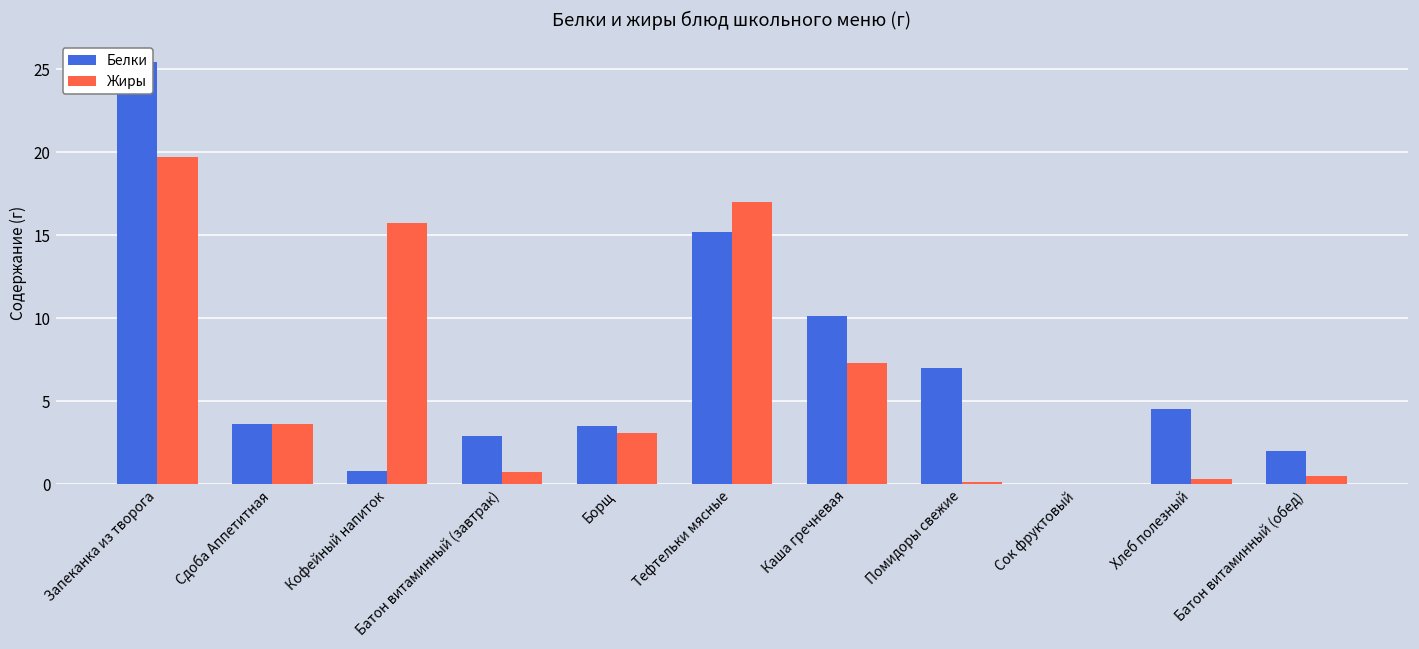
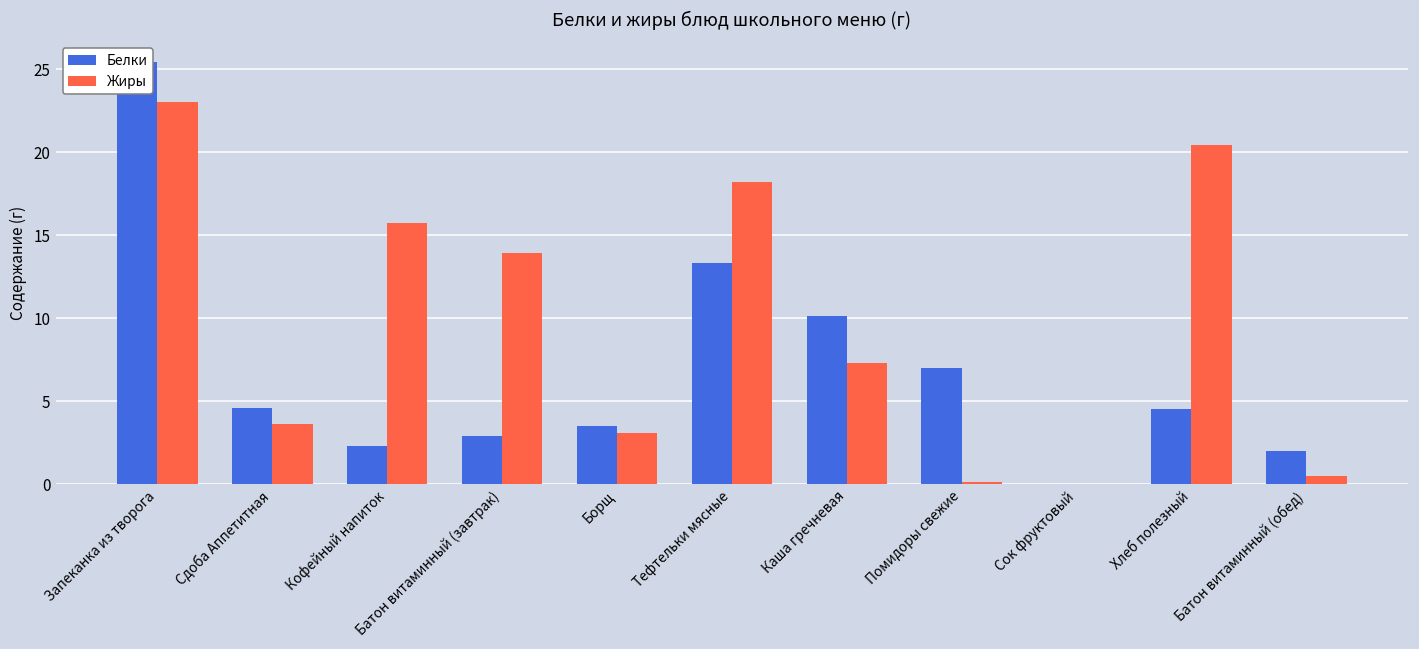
  {
    "Белки": {
-     "Сдоба Аппетитная": 3.6,
-     "Кофейный напиток": 0.8,
+     "Сдоба Аппетитная": 4.6,
+     "Кофейный напиток": 2.3,
      "Батон витаминный (завтрак)": 2.9,
      "Борщ": 3.5,
-     "Тефтельки мясные": 15.2,
+     "Тефтельки мясные": 13.3,
      "Каша гречневая": 10.1,
      "Помидоры свежие": 7.0,
      "Сок фруктовый": 0.0,
      "Хлеб полезный": 4.5,
      "Батон витаминный (обед)": 2.0
    },
    "Жиры": {
-     "Запеканка из творога": 19.7,
+     "Запеканка из творога": 23.0,
      "Сдоба Аппетитная": 3.6,
      "Кофейный напиток": 15.7,
-     "Батон витаминный (завтрак)": 0.7,
+     "Батон витаминный (завтрак)": 13.9,
      "Борщ": 3.1,
-     "Тефтельки мясные": 17.0,
+     "Тефтельки мясные": 18.2,
      "Каша гречневая": 7.3,
      "Сок фруктовый": 0.0,
-     "Хлеб полезный": 0.3,
+     "Хлеб полезный": 20.4,
      "Батон витаминный (обед)": 0.5
    }
  }
